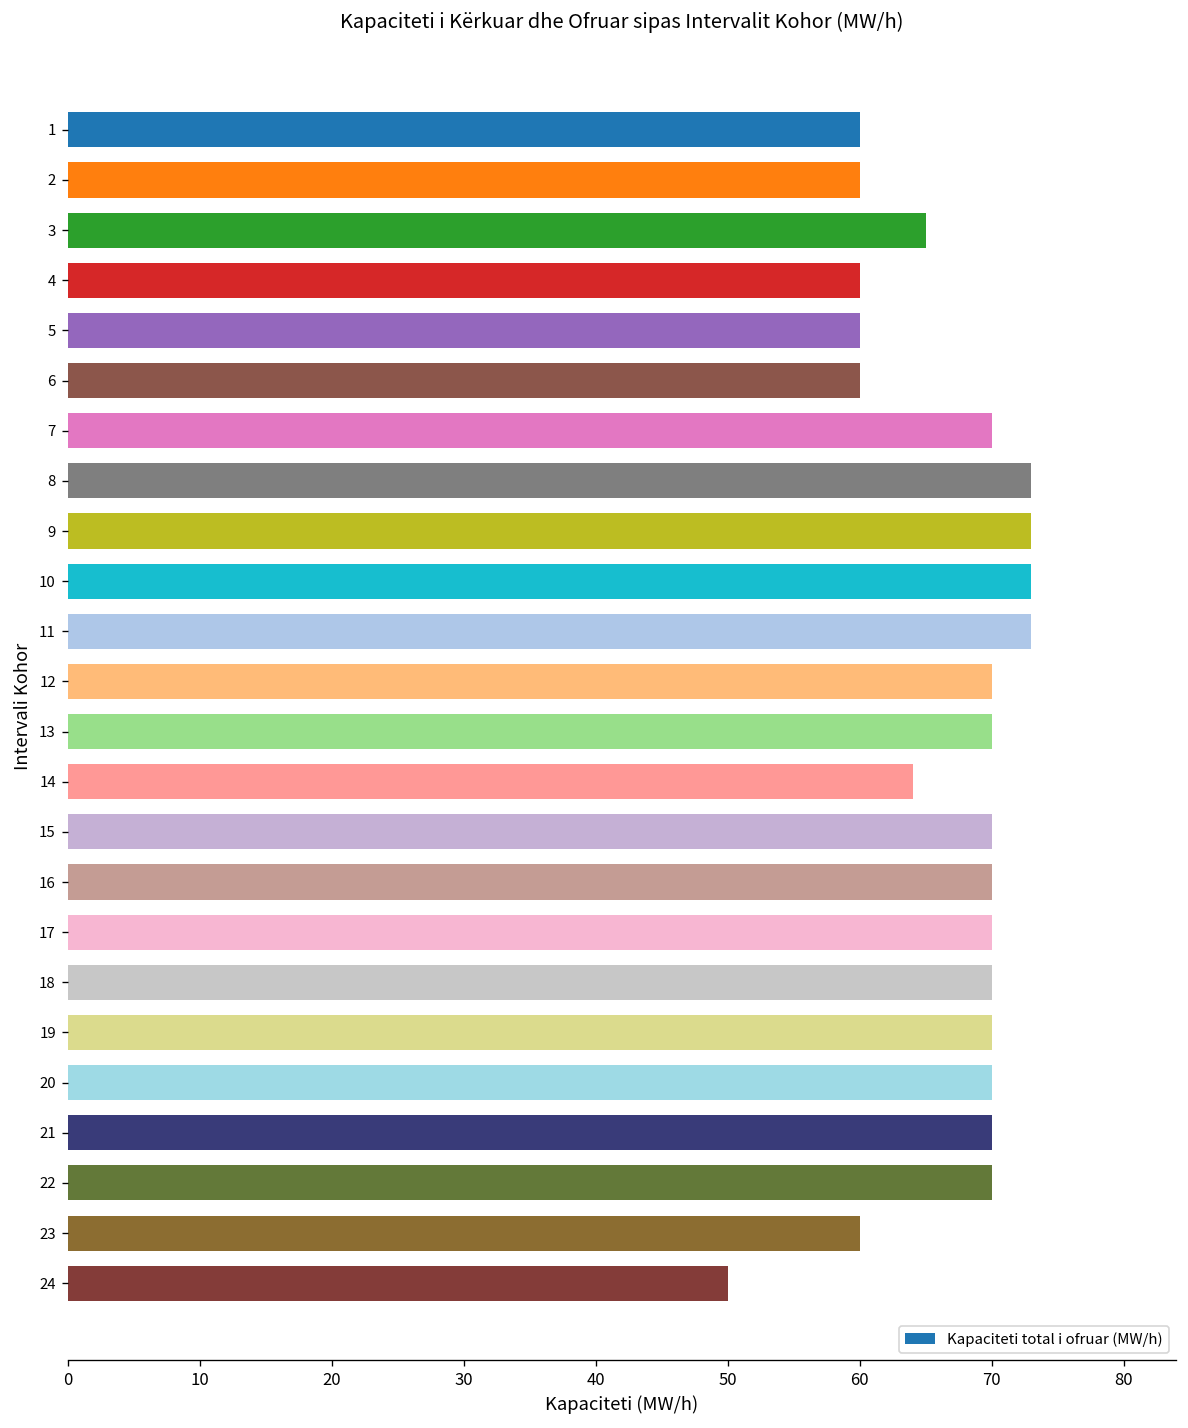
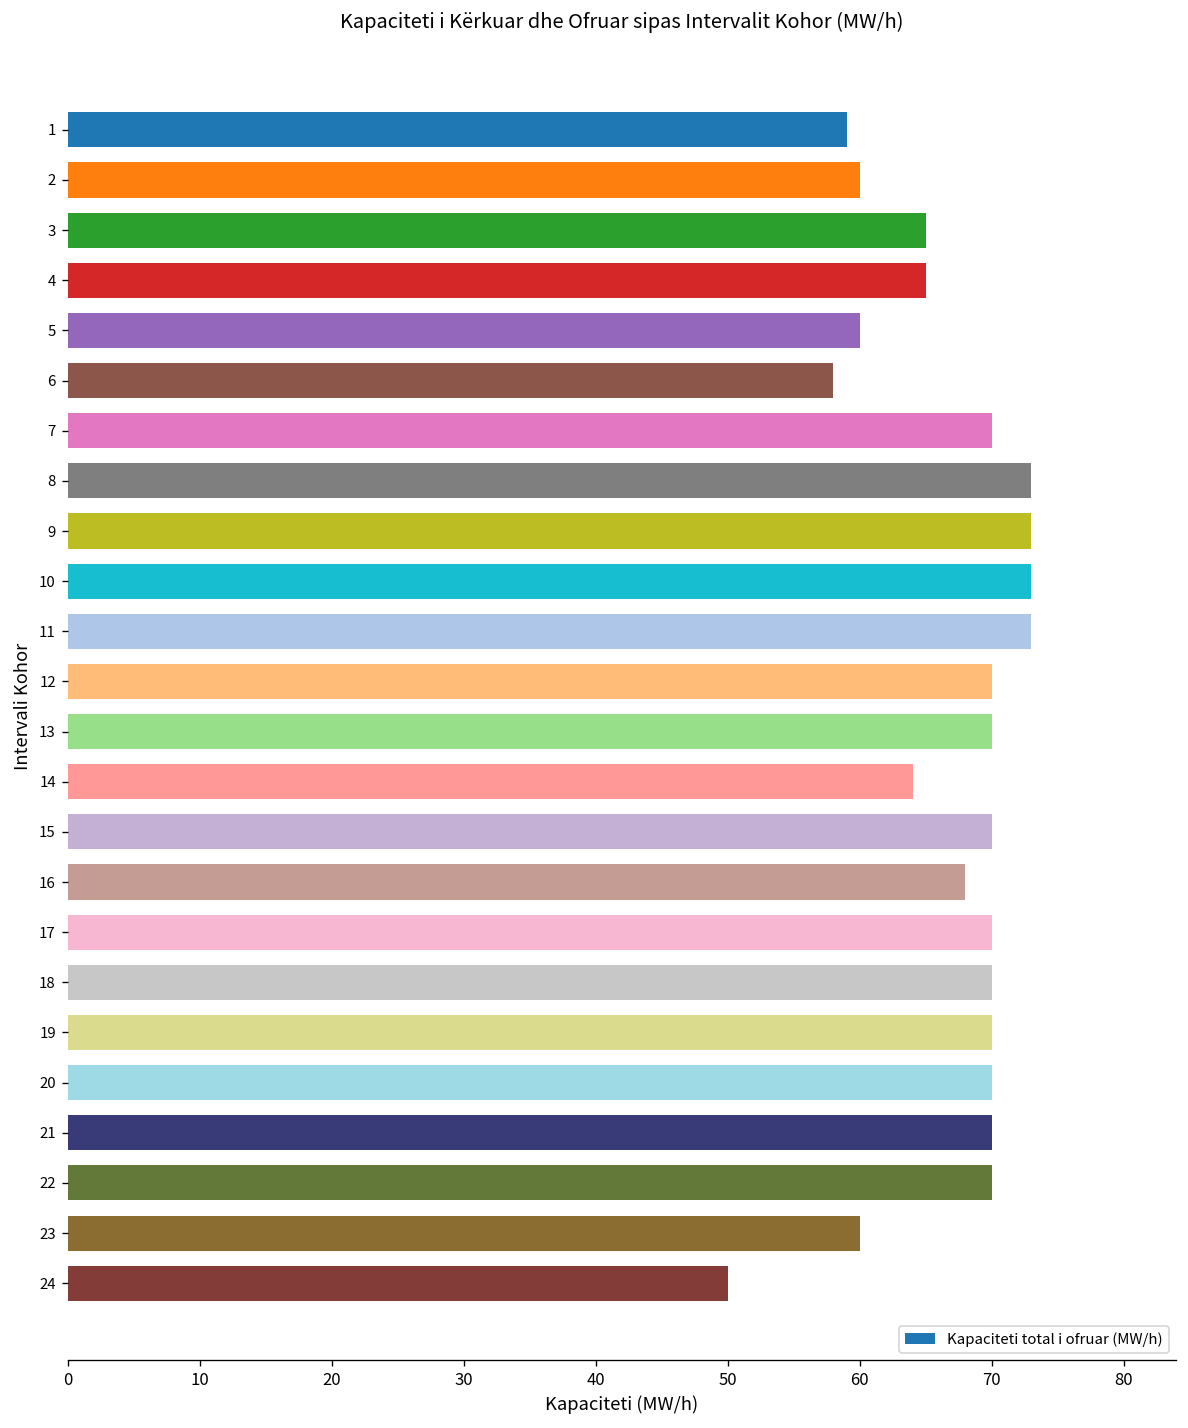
  {
-   "1": 60,
+   "1": 59,
    "2": 60,
    "3": 65,
-   "4": 60,
+   "4": 65,
    "5": 60,
-   "6": 60,
+   "6": 58,
    "7": 70,
    "8": 73,
    "9": 73,
    "10": 73,
    "11": 73,
    "12": 70,
    "13": 70,
    "14": 64,
    "15": 70,
-   "16": 70,
+   "16": 68,
    "17": 70,
    "18": 70,
    "19": 70,
    "20": 70,
    "21": 70,
    "22": 70,
    "23": 60,
    "24": 50
  }
